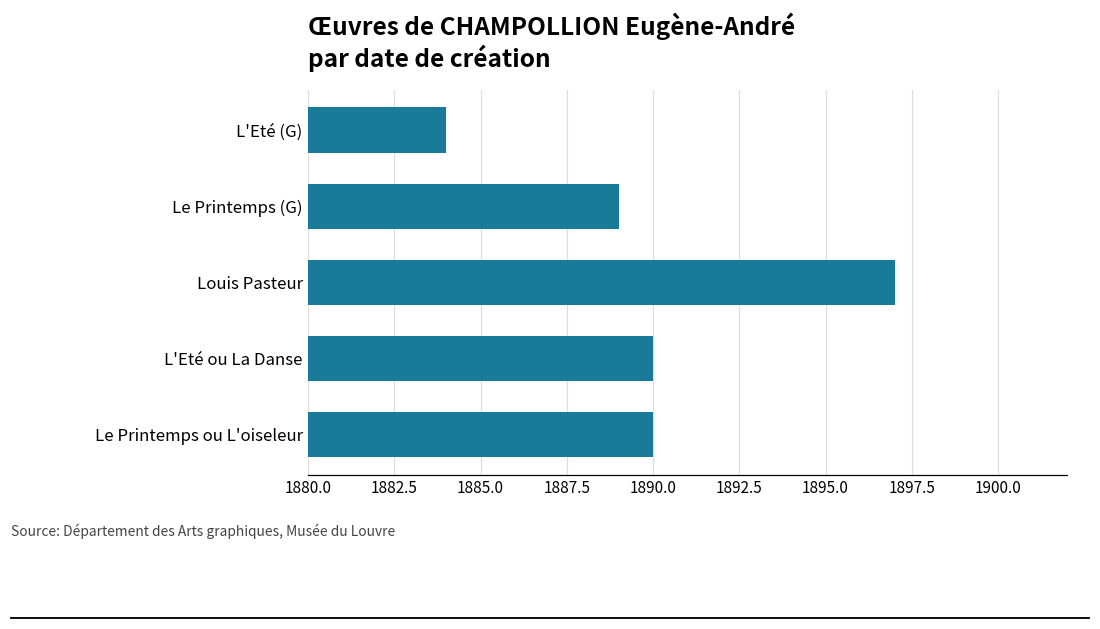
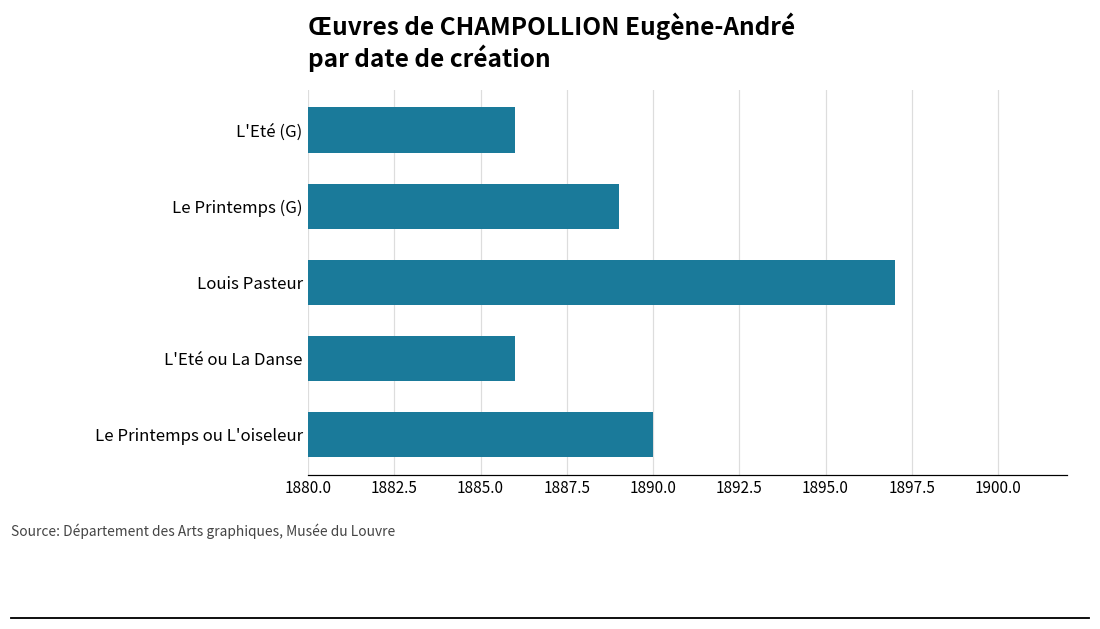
  {
-   "L'Eté (G)": 1884,
+   "L'Eté (G)": 1886,
    "Le Printemps (G)": 1889,
    "Louis Pasteur": 1897,
-   "L'Eté ou La Danse": 1890,
+   "L'Eté ou La Danse": 1886,
    "Le Printemps ou L'oiseleur": 1890
  }
